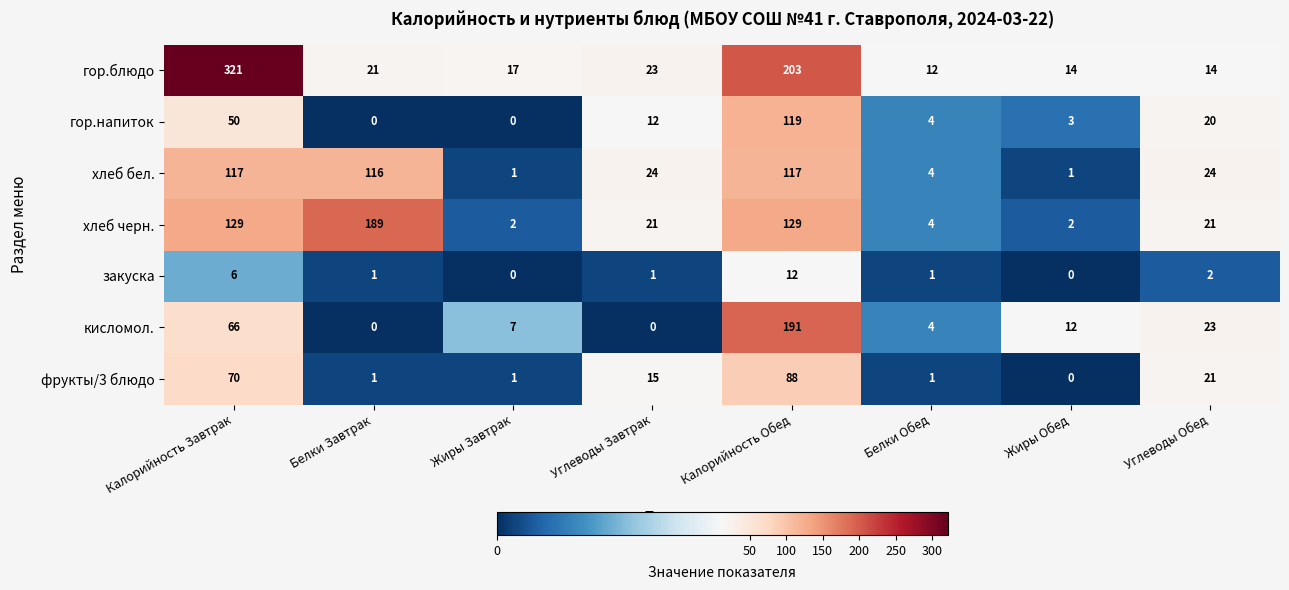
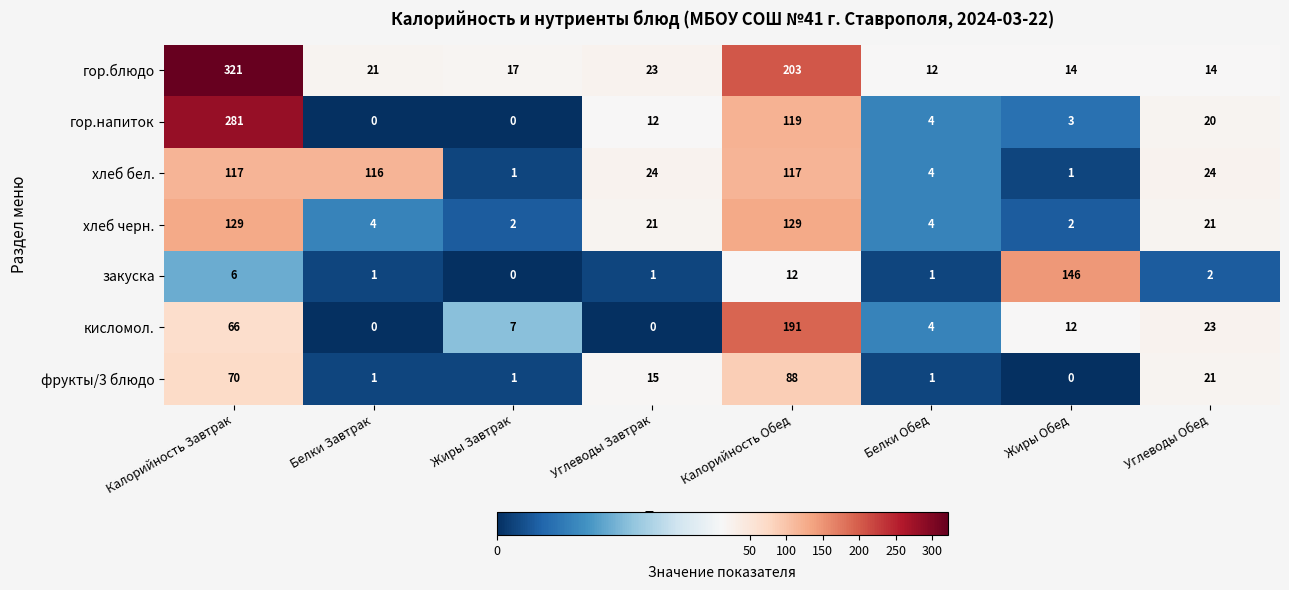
  {
    "гор.блюдо": {
      "Калорийность Завтрак": 321,
      "Белки Завтрак": 21,
      "Жиры Завтрак": 17,
      "Углеводы Завтрак": 23,
      "Калорийность Обед": 203,
      "Белки Обед": 12,
      "Жиры Обед": 14,
      "Углеводы Обед": 14
    },
    "гор.напиток": {
-     "Калорийность Завтрак": 50,
+     "Калорийность Завтрак": 281,
      "Белки Завтрак": 0,
      "Жиры Завтрак": 0,
      "Углеводы Завтрак": 12,
      "Калорийность Обед": 119,
      "Белки Обед": 4,
      "Жиры Обед": 3,
      "Углеводы Обед": 20
    },
    "хлеб бел.": {
      "Калорийность Завтрак": 117,
      "Белки Завтрак": 116,
      "Жиры Завтрак": 1,
      "Углеводы Завтрак": 24,
      "Калорийность Обед": 117,
      "Белки Обед": 4,
      "Жиры Обед": 1,
      "Углеводы Обед": 24
    },
    "хлеб черн.": {
      "Калорийность Завтрак": 129,
-     "Белки Завтрак": 189,
+     "Белки Завтрак": 4,
      "Жиры Завтрак": 2,
      "Углеводы Завтрак": 21,
      "Калорийность Обед": 129,
      "Белки Обед": 4,
      "Жиры Обед": 2,
      "Углеводы Обед": 21
    },
    "закуска": {
      "Калорийность Завтрак": 6,
      "Белки Завтрак": 1,
      "Жиры Завтрак": 0,
      "Углеводы Завтрак": 1,
      "Калорийность Обед": 12,
      "Белки Обед": 1,
-     "Жиры Обед": 0,
+     "Жиры Обед": 146,
      "Углеводы Обед": 2
    },
    "кисломол.": {
      "Калорийность Завтрак": 66,
      "Белки Завтрак": 0,
      "Жиры Завтрак": 7,
      "Углеводы Завтрак": 0,
      "Калорийность Обед": 191,
      "Белки Обед": 4,
      "Жиры Обед": 12,
      "Углеводы Обед": 23
    },
    "фрукты/3 блюдо": {
      "Калорийность Завтрак": 70,
      "Белки Завтрак": 1,
      "Жиры Завтрак": 1,
      "Углеводы Завтрак": 15,
      "Калорийность Обед": 88,
      "Белки Обед": 1,
      "Жиры Обед": 0,
      "Углеводы Обед": 21
    }
  }
